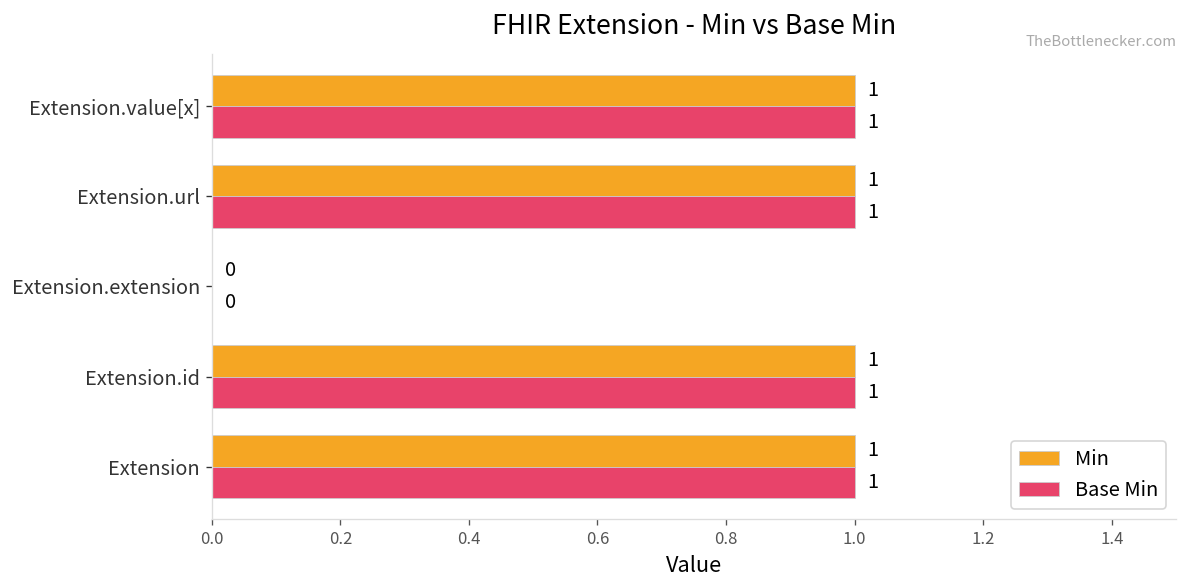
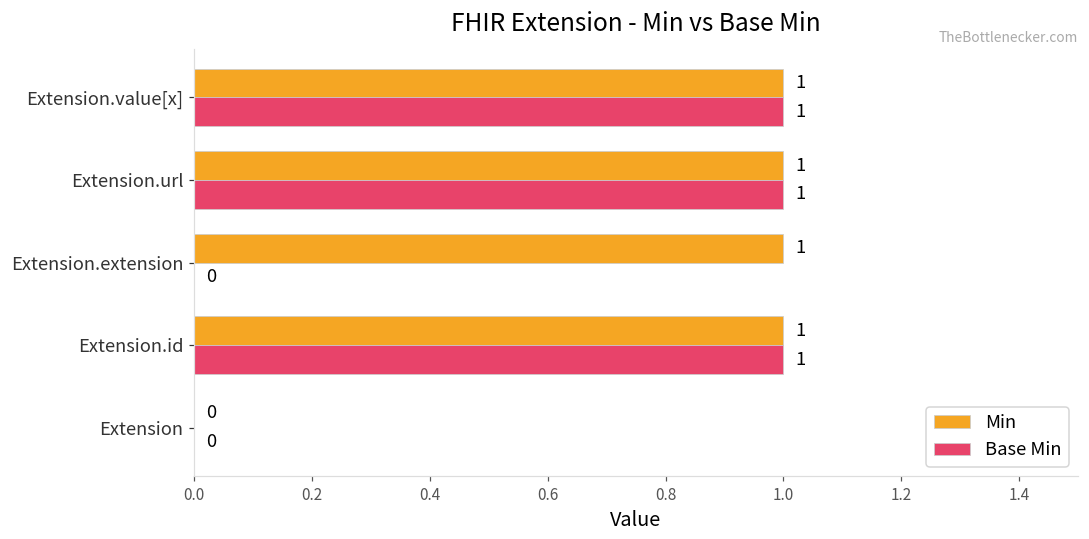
  {
    "Min": {
      "Extension.value[x]": 1,
      "Extension.url": 1,
-     "Extension.extension": 0,
+     "Extension.extension": 1,
      "Extension.id": 1,
-     "Extension": 1
+     "Extension": 0
    },
    "Base Min": {
      "Extension.value[x]": 1,
      "Extension.url": 1,
      "Extension.extension": 0,
      "Extension.id": 1,
-     "Extension": 1
+     "Extension": 0
    }
  }
